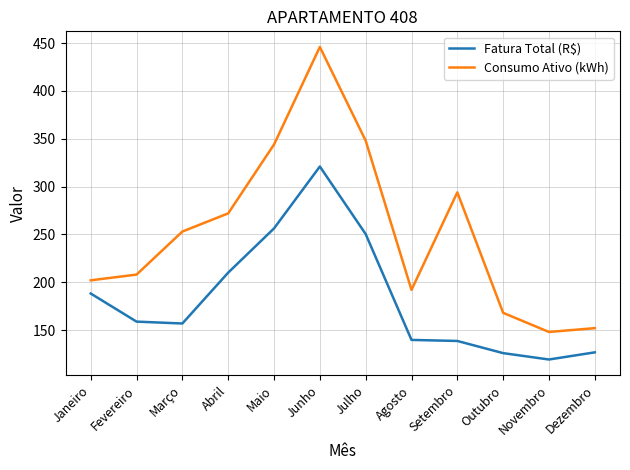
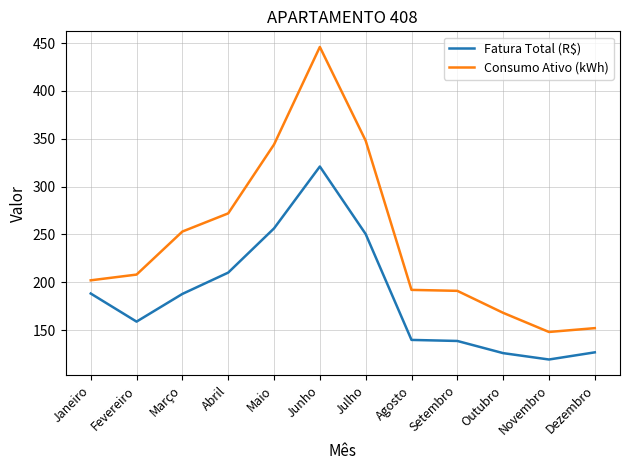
  {
    "Fatura Total (R$)": {
      "Janeiro": 190,
      "Fevereiro": 160,
-     "Março": 160,
+     "Março": 190,
      "Abril": 210,
      "Maio": 260,
      "Junho": 320,
      "Julho": 250,
      "Agosto": 140,
      "Setembro": 140,
      "Outubro": 130,
      "Novembro": 120,
      "Dezembro": 130
    },
    "Consumo Ativo (kWh)": {
      "Janeiro": 200,
      "Fevereiro": 210,
      "Março": 250,
      "Abril": 270,
      "Maio": 340,
      "Junho": 450,
      "Julho": 350,
      "Agosto": 190,
-     "Setembro": 290,
+     "Setembro": 190,
      "Outubro": 170,
      "Novembro": 150,
      "Dezembro": 150
    }
  }
